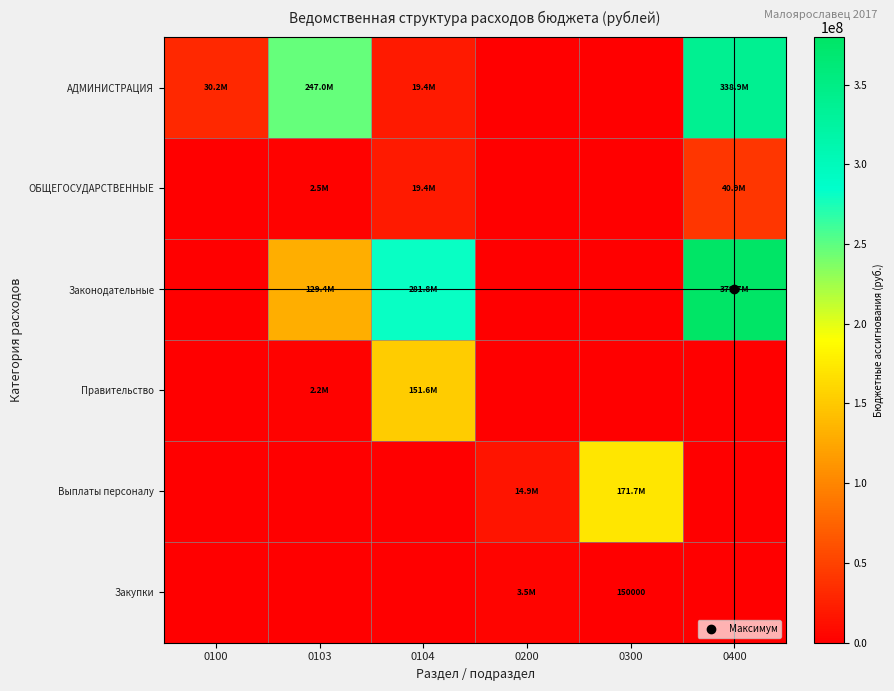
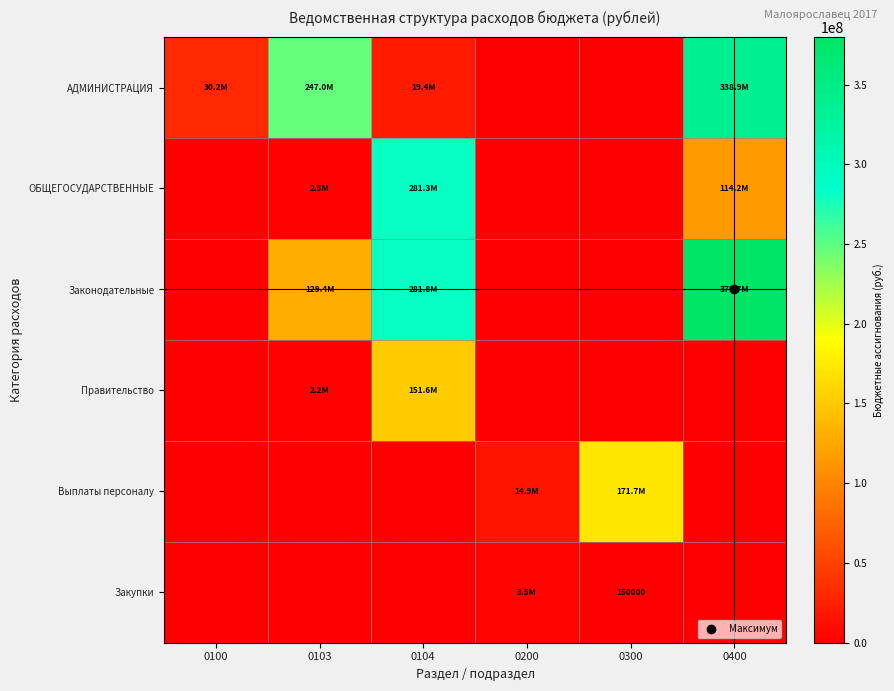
  {
    "АДМИНИСТРАЦИЯ": {
      "0100": "30.2M",
      "0103": "247.0M",
      "0104": "19.4M",
      "0400": "338.9M"
    },
    "ОБЩЕГОСУДАРСТВЕННЫЕ": {
      "0103": "2.5M",
-     "0104": "19.4M",
-     "0400": "40.9M"
+     "0104": "281.3M",
+     "0400": "114.2M"
    },
    "Законодательные": {
      "0103": "129.4M",
      "0104": "281.8M"
    },
    "Правительство": {
      "0103": "2.2M",
      "0104": "151.6M"
    },
    "Выплаты персоналу": {
      "0200": "14.9M",
      "0300": "171.7M"
    },
    "Закупки": {
      "0200": "3.5M",
      "0300": "150000"
    }
  }
